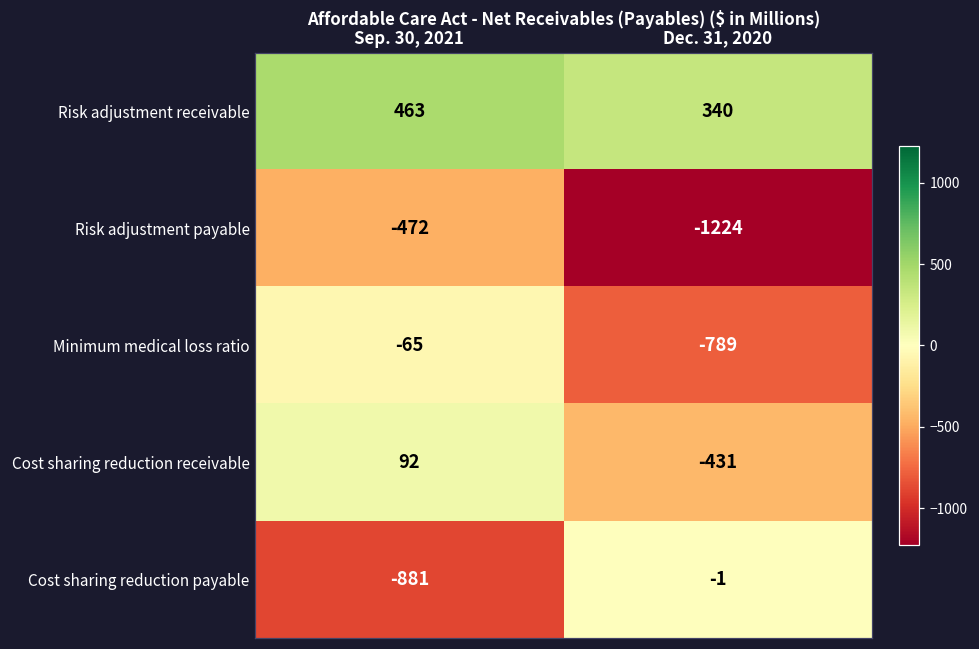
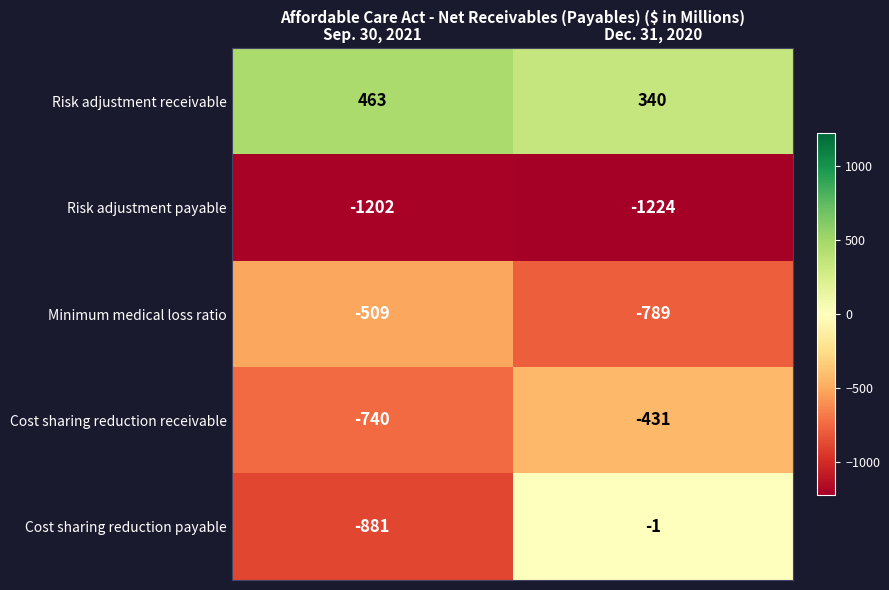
  {
    "Risk adjustment receivable": {
      "Sep. 30, 2021": 463,
      "Dec. 31, 2020": 340
    },
    "Risk adjustment payable": {
-     "Sep. 30, 2021": -472,
+     "Sep. 30, 2021": -1202,
      "Dec. 31, 2020": -1224
    },
    "Minimum medical loss ratio": {
-     "Sep. 30, 2021": -65,
+     "Sep. 30, 2021": -509,
      "Dec. 31, 2020": -789
    },
    "Cost sharing reduction receivable": {
-     "Sep. 30, 2021": 92,
+     "Sep. 30, 2021": -740,
      "Dec. 31, 2020": -431
    },
    "Cost sharing reduction payable": {
      "Sep. 30, 2021": -881,
      "Dec. 31, 2020": -1
    }
  }
